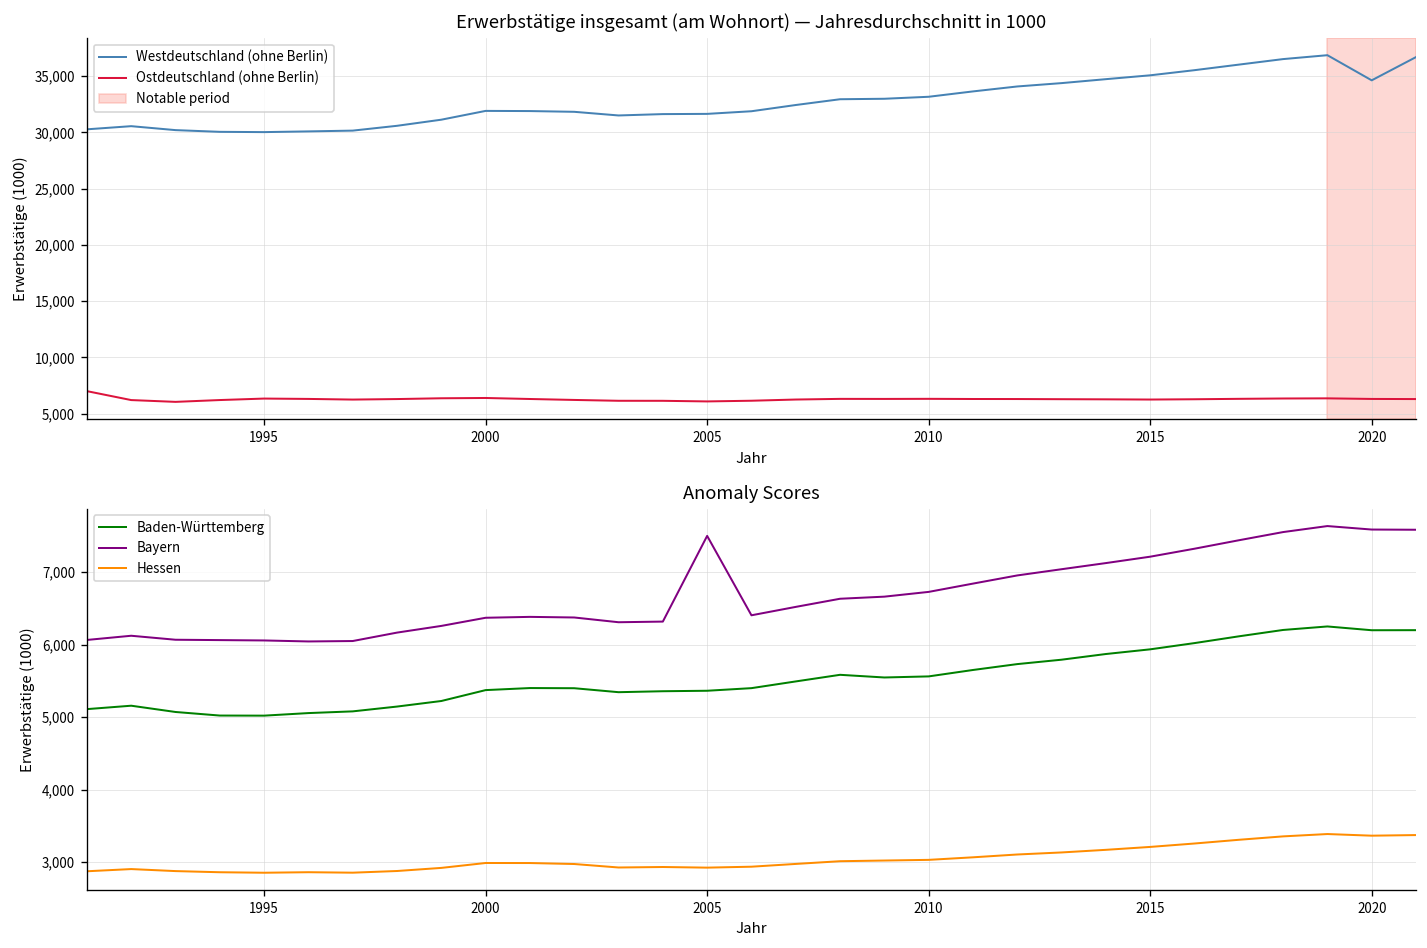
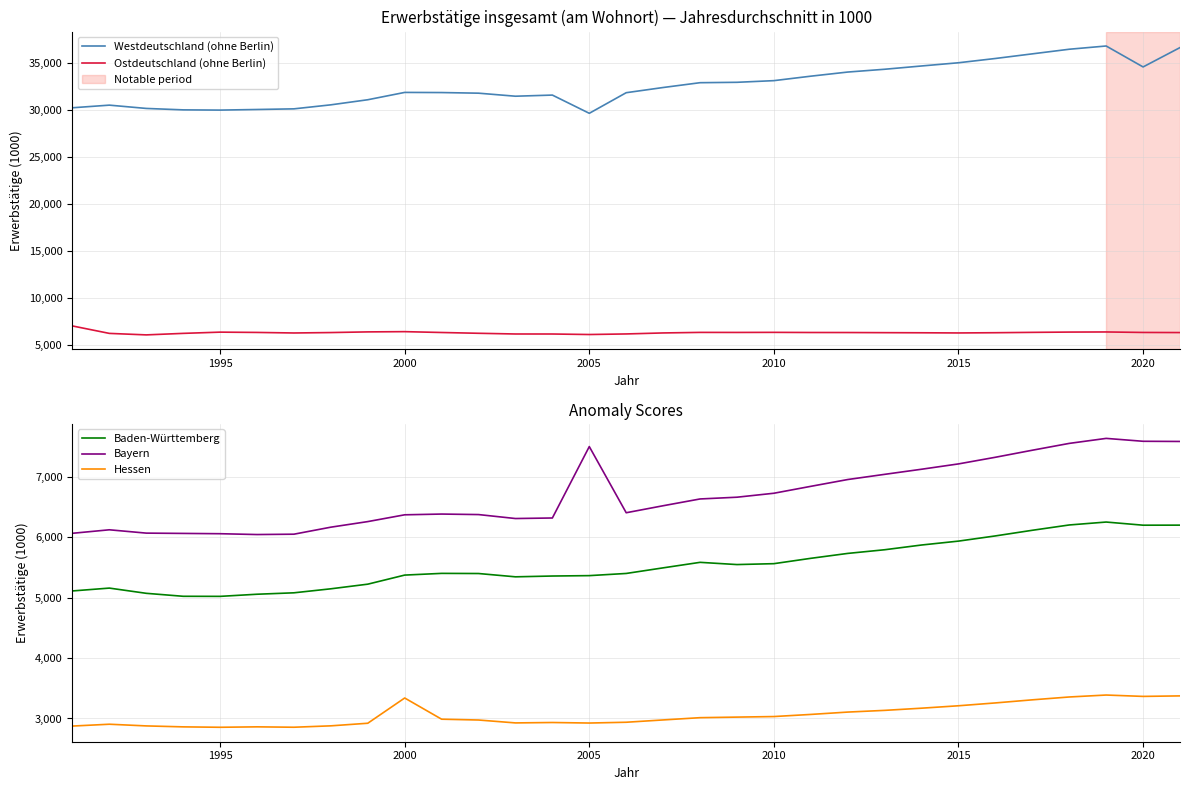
  {
    "Erwerbstätige insgesamt (am Wohnort) — Jahresdurchschnitt in 1000": {
      "Westdeutschland (ohne Berlin)": {
        "1995": "30,000",
        "2000": "32,000",
-       "2005": "32,000",
+       "2005": "30,000",
        "2010": "33,000",
        "2015": "35,000",
        "2020": "35,000"
      },
      "Ostdeutschland (ohne Berlin)": {
        "1995": "6,000",
        "2000": "6,000",
        "2005": "6,000",
        "2010": "6,000",
        "2015": "6,000",
        "2020": "6,000"
      }
    },
    "Anomaly Scores": {
      "Baden-Württemberg": {
        "1995": "5,000",
        "2000": "5,400",
        "2005": "5,400",
        "2010": "5,600",
        "2015": "5,900",
        "2020": "6,200"
      },
      "Bayern": {
        "1995": "6,100",
        "2000": "6,400",
        "2005": "7,500",
        "2010": "6,700",
        "2015": "7,200",
        "2020": "7,600"
      },
      "Hessen": {
        "1995": "2,900",
-       "2000": "3,000",
+       "2000": "3,300",
        "2005": "2,900",
        "2010": "3,000",
        "2015": "3,200",
        "2020": "3,400"
      }
    }
  }
